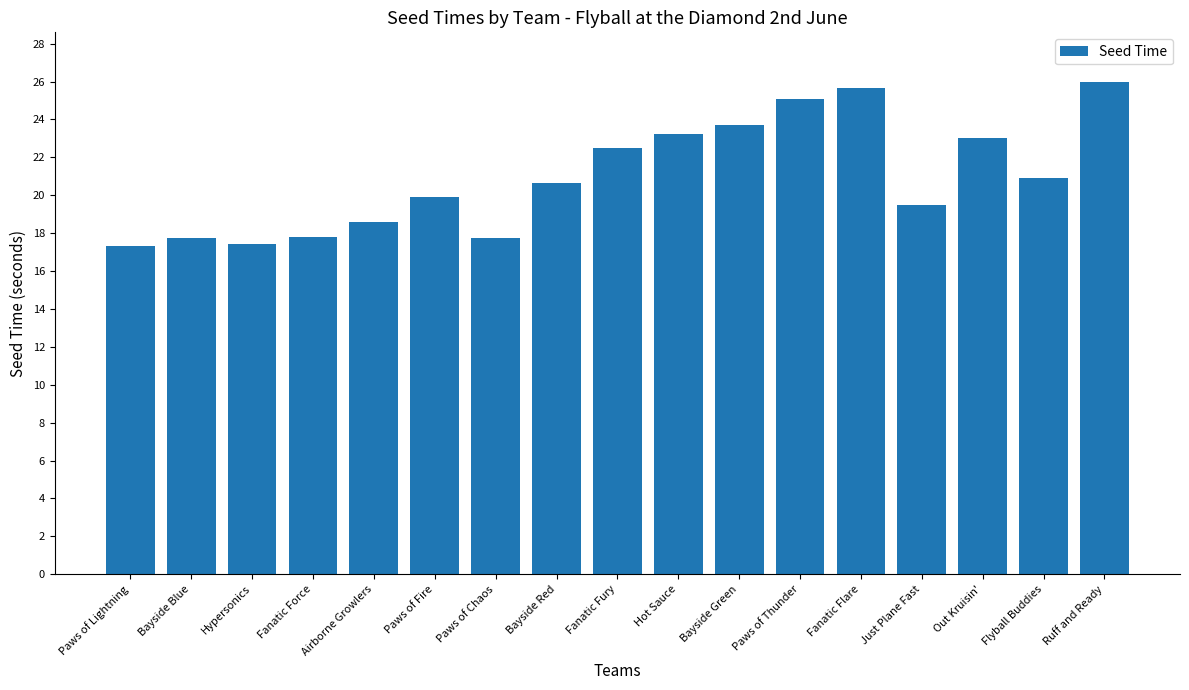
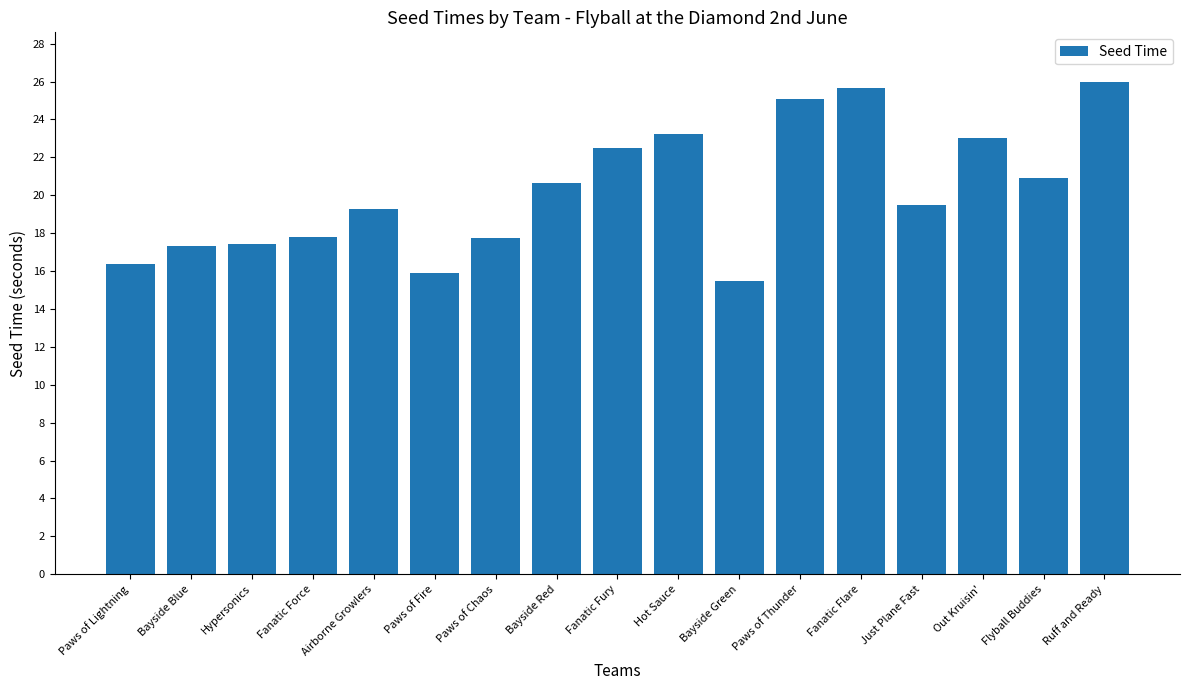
  {
-   "Paws of Lightning": 17.3,
-   "Bayside Blue": 17.8,
+   "Paws of Lightning": 16.4,
+   "Bayside Blue": 17.3,
    "Hypersonics": 17.4,
    "Fanatic Force": 17.8,
-   "Airborne Growlers": 18.6,
-   "Paws of Fire": 19.9,
+   "Airborne Growlers": 19.3,
+   "Paws of Fire": 15.9,
    "Paws of Chaos": 17.8,
    "Bayside Red": 20.7,
    "Fanatic Fury": 22.5,
    "Hot Sauce": 23.2,
-   "Bayside Green": 23.7,
+   "Bayside Green": 15.5,
    "Paws of Thunder": 25.1,
    "Fanatic Flare": 25.7,
    "Just Plane Fast": 19.5,
    "Out Kruisin'": 23.0,
    "Flyball Buddies": 20.9,
    "Ruff and Ready": 26.0
  }
